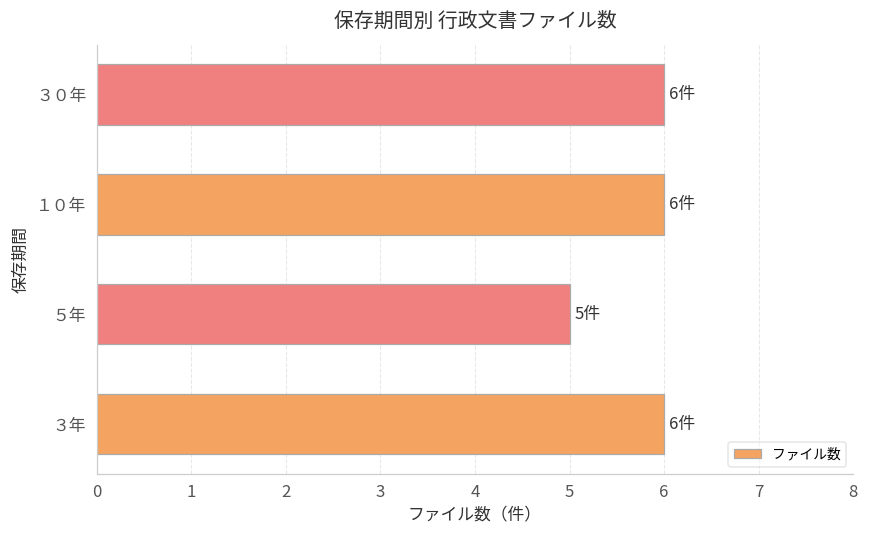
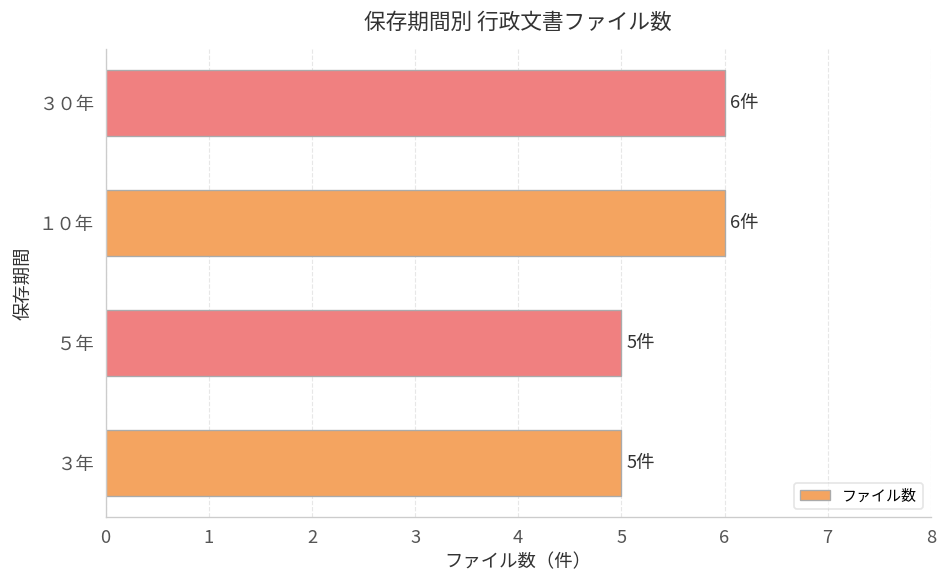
  {
    "３０年": "6件",
    "１０年": "6件",
    "５年": "5件",
-   "３年": "6件"
+   "３年": "5件"
  }
